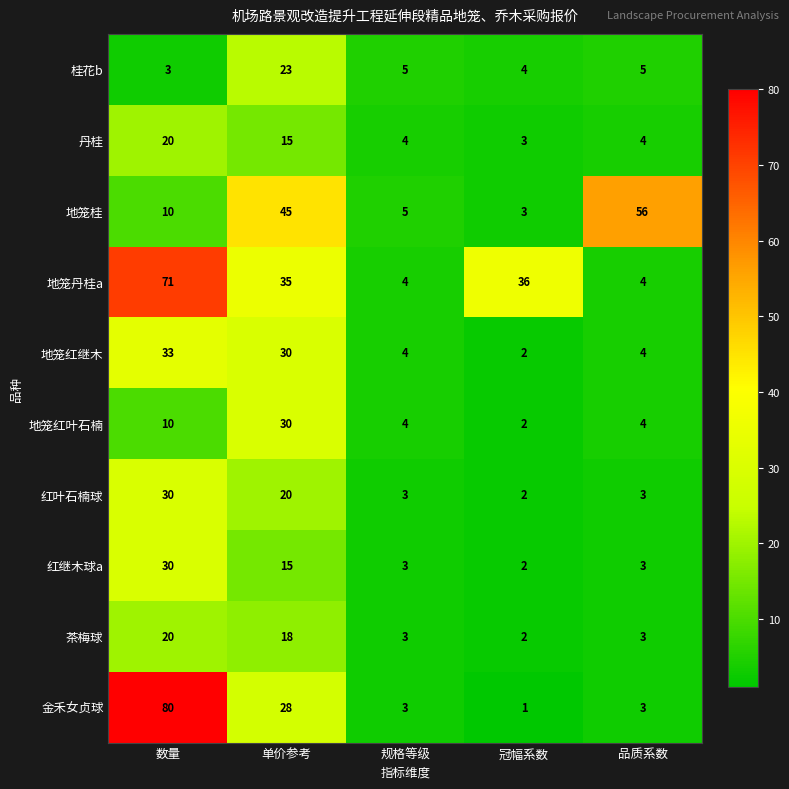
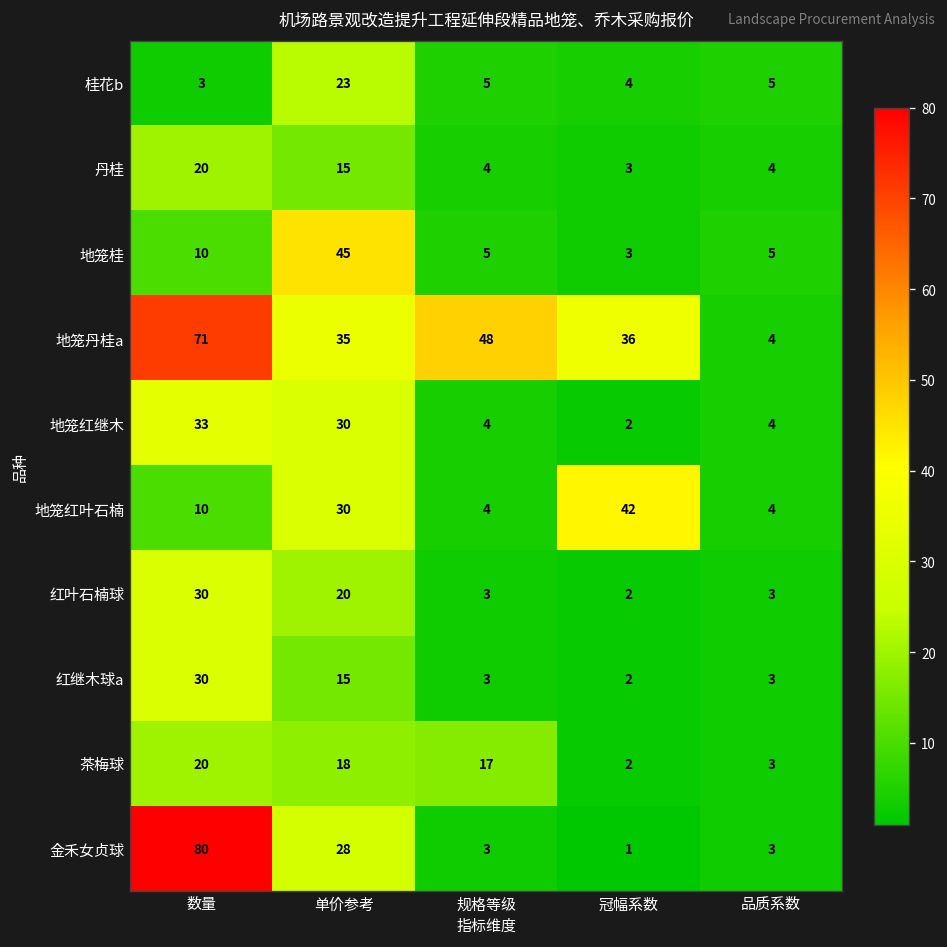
  {
    "桂花b": {
      "数量": 3,
      "单价参考": 23,
      "规格等级": 5,
      "冠幅系数": 4,
      "品质系数": 5
    },
    "丹桂": {
      "数量": 20,
      "单价参考": 15,
      "规格等级": 4,
      "冠幅系数": 3,
      "品质系数": 4
    },
    "地笼桂": {
      "数量": 10,
      "单价参考": 45,
      "规格等级": 5,
      "冠幅系数": 3,
-     "品质系数": 56
+     "品质系数": 5
    },
    "地笼丹桂a": {
      "数量": 71,
      "单价参考": 35,
-     "规格等级": 4,
+     "规格等级": 48,
      "冠幅系数": 36,
      "品质系数": 4
    },
    "地笼红继木": {
      "数量": 33,
      "单价参考": 30,
      "规格等级": 4,
      "冠幅系数": 2,
      "品质系数": 4
    },
    "地笼红叶石楠": {
      "数量": 10,
      "单价参考": 30,
      "规格等级": 4,
-     "冠幅系数": 2,
+     "冠幅系数": 42,
      "品质系数": 4
    },
    "红叶石楠球": {
      "数量": 30,
      "单价参考": 20,
      "规格等级": 3,
      "冠幅系数": 2,
      "品质系数": 3
    },
    "红继木球a": {
      "数量": 30,
      "单价参考": 15,
      "规格等级": 3,
      "冠幅系数": 2,
      "品质系数": 3
    },
    "茶梅球": {
      "数量": 20,
      "单价参考": 18,
-     "规格等级": 3,
+     "规格等级": 17,
      "冠幅系数": 2,
      "品质系数": 3
    },
    "金禾女贞球": {
      "数量": 80,
      "单价参考": 28,
      "规格等级": 3,
      "冠幅系数": 1,
      "品质系数": 3
    }
  }
